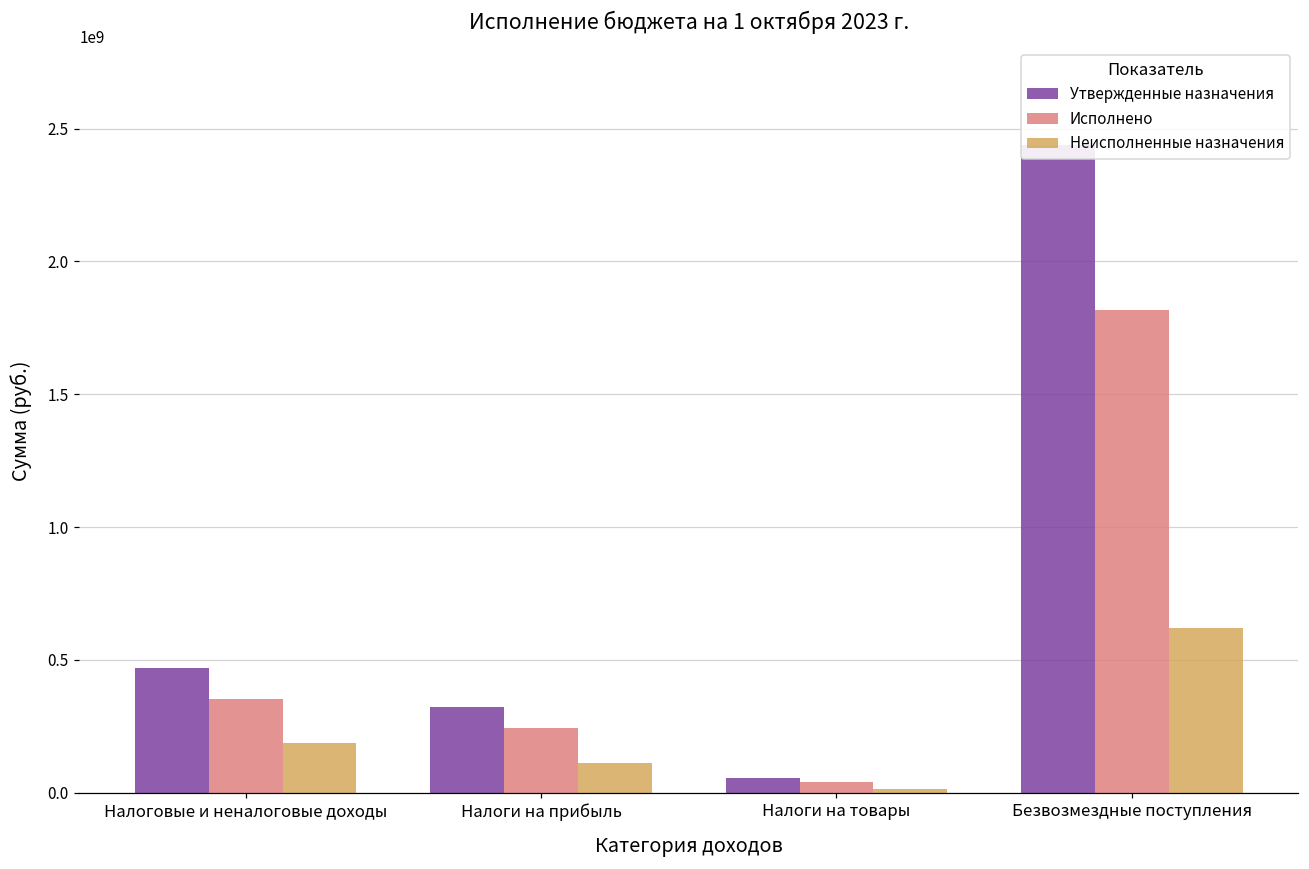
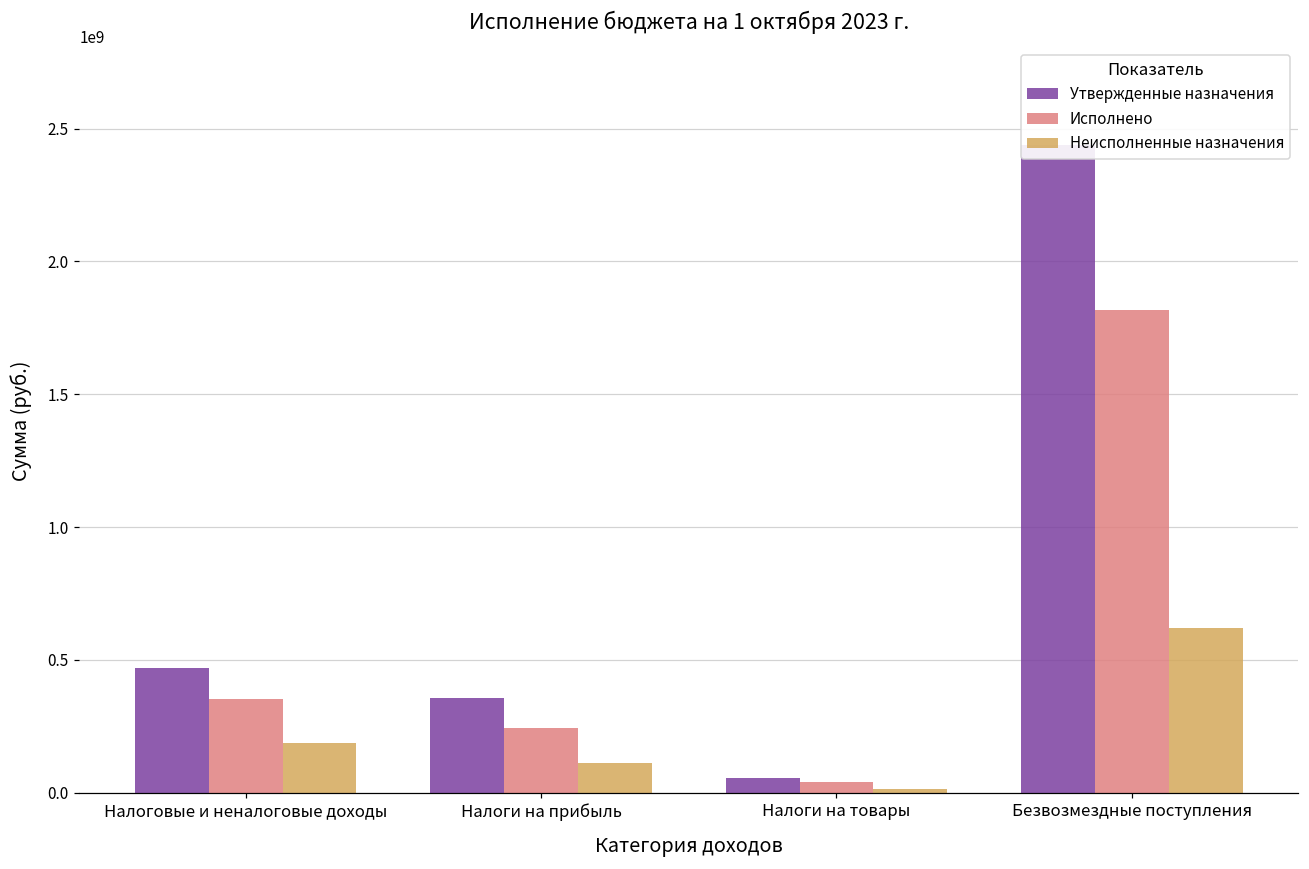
  {
    "Утвержденные назначения": {
      "Налоговые и неналоговые доходы": 470000000,
-     "Налоги на прибыль": 320000000,
+     "Налоги на прибыль": 360000000,
      "Налоги на товары": 60000000
    }
  }
